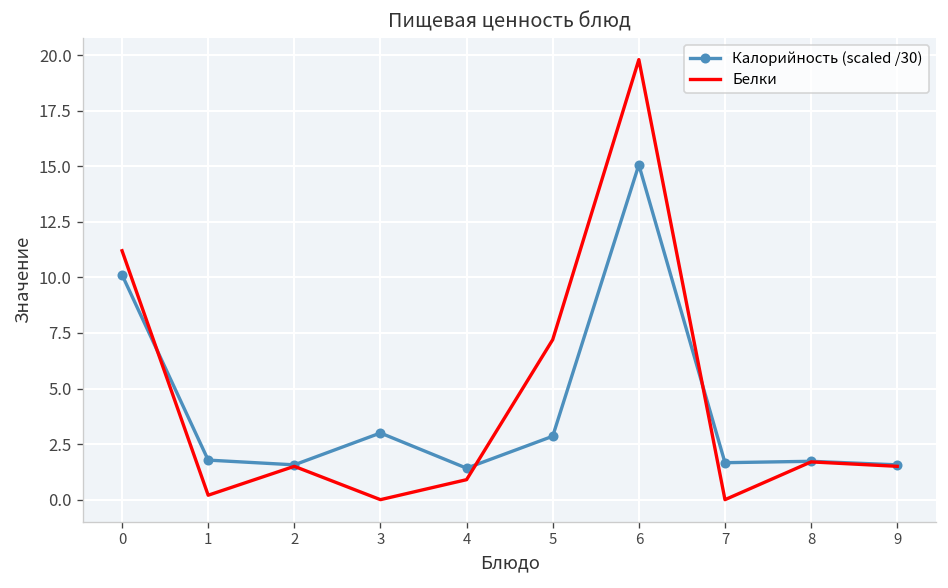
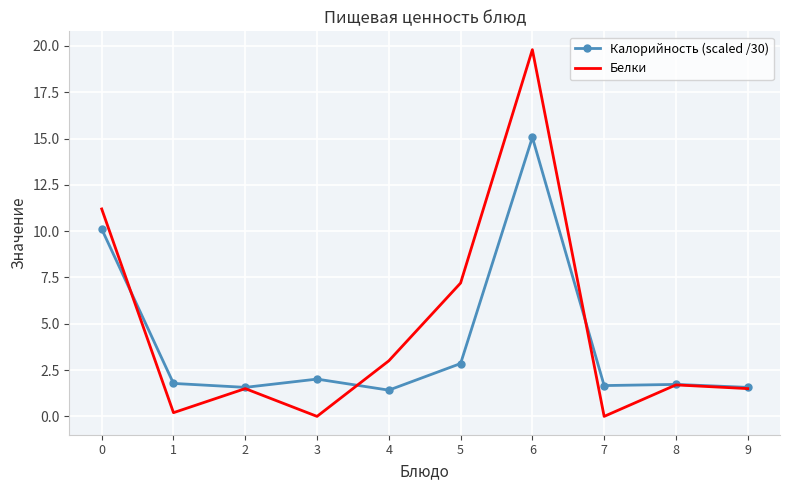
  {
    "Калорийность (scaled /30)": {
      "0": 10.1,
      "1": 1.8,
-     "3": 3.0,
+     "3": 2.0,
      "4": 1.4,
      "5": 2.9,
      "6": 15.1,
      "7": 1.7
    },
    "Белки": {
      "0": 11.2,
      "1": 0.2,
      "3": 0.0,
-     "4": 0.9,
+     "4": 3.0,
      "5": 7.2,
      "6": 19.8,
      "7": 0.0
    }
  }
